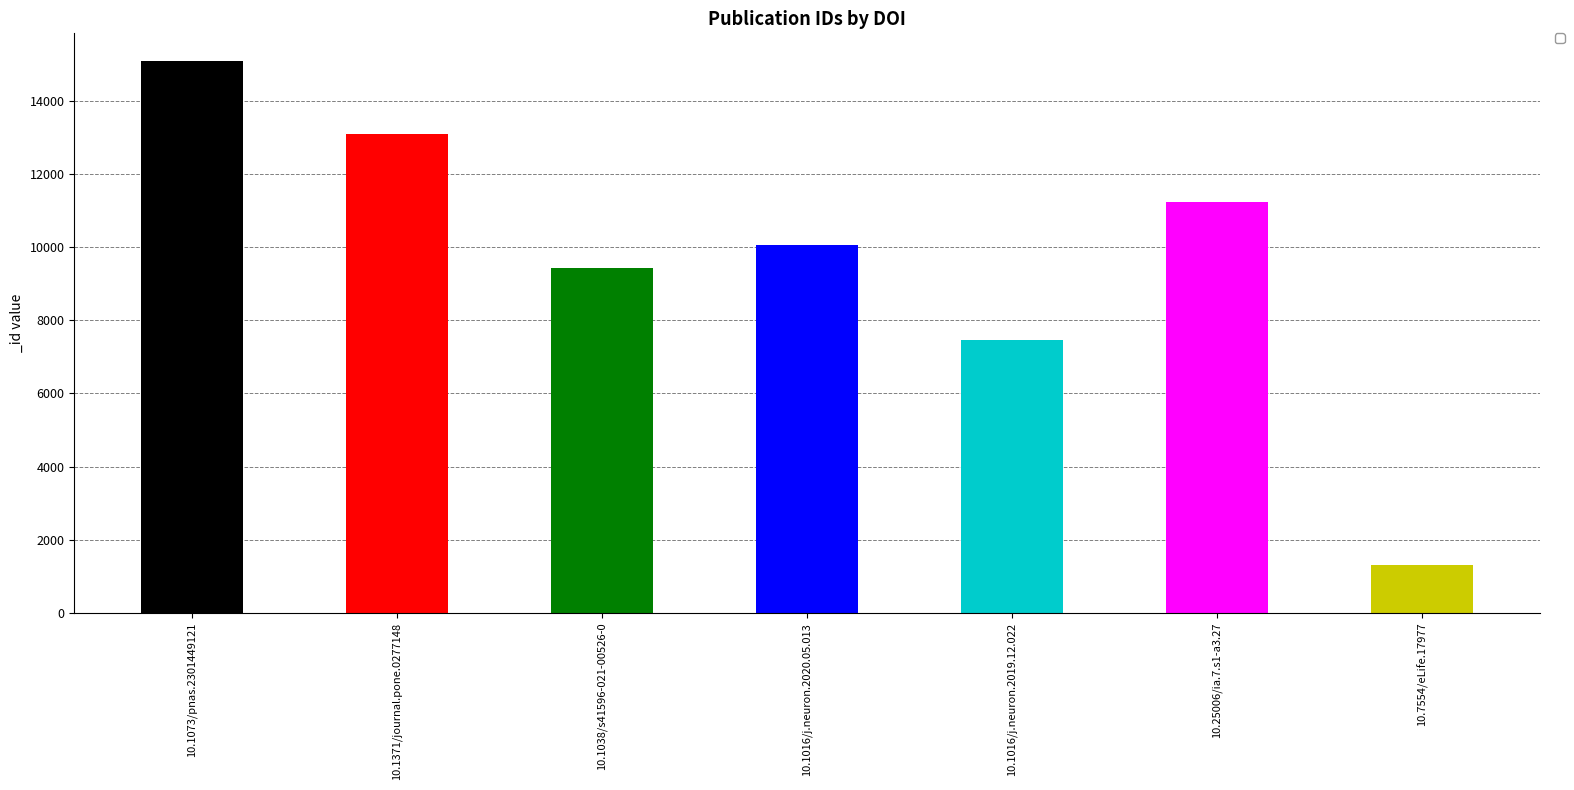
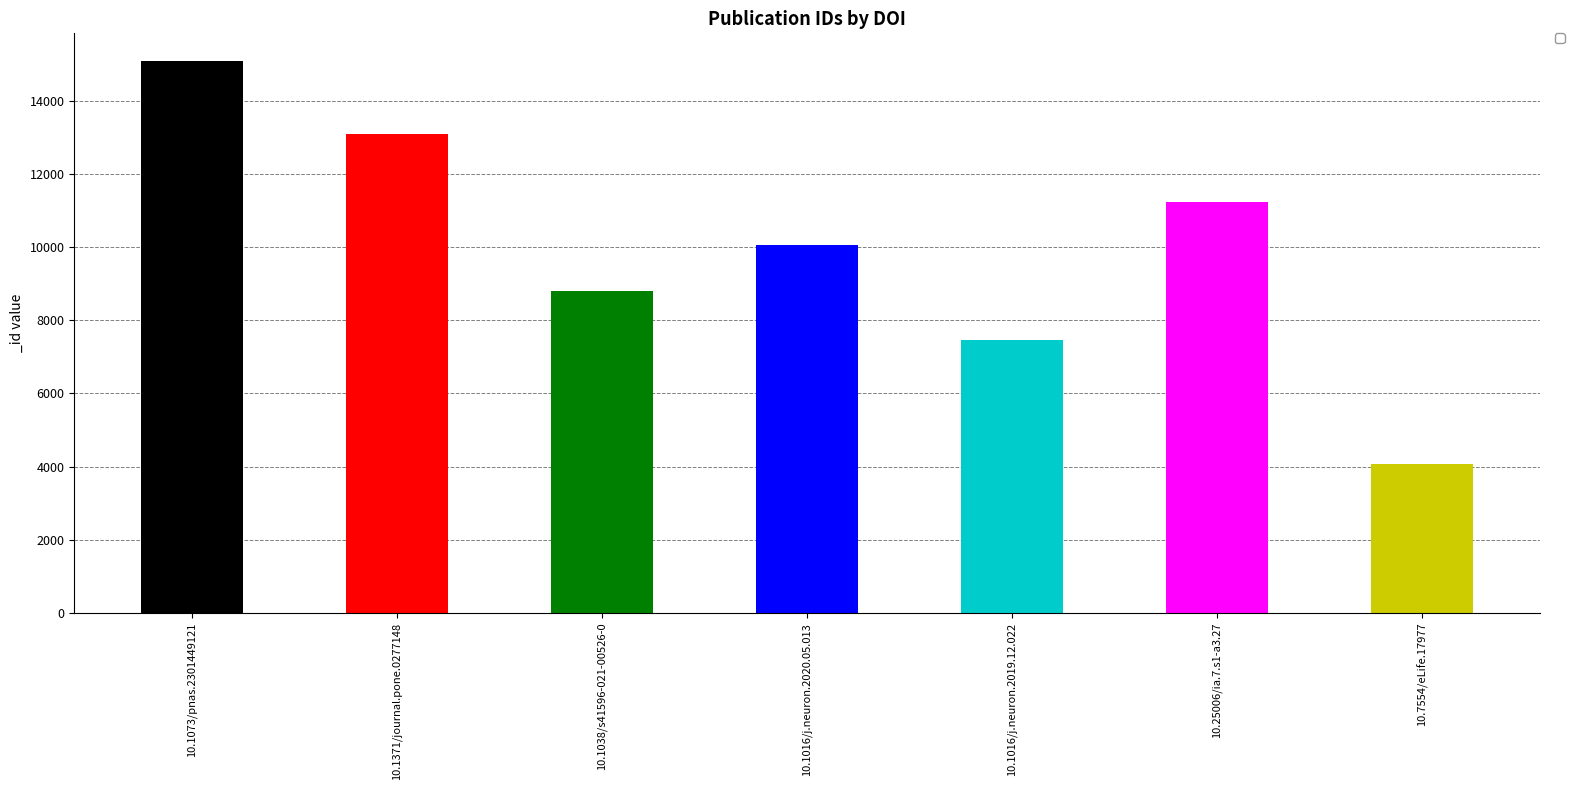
  {
    "10.1073/pnas.2301449121": 15100,
    "10.1371/journal.pone.0277148": 13100,
-   "10.1038/s41596-021-00526-0": 9400,
+   "10.1038/s41596-021-00526-0": 8800,
    "10.1016/j.neuron.2020.05.013": 10100,
    "10.1016/j.neuron.2019.12.022": 7500,
    "10.25006/ia.7.s1-a3.27": 11200,
-   "10.7554/eLife.17977": 1300
+   "10.7554/eLife.17977": 4100
  }
